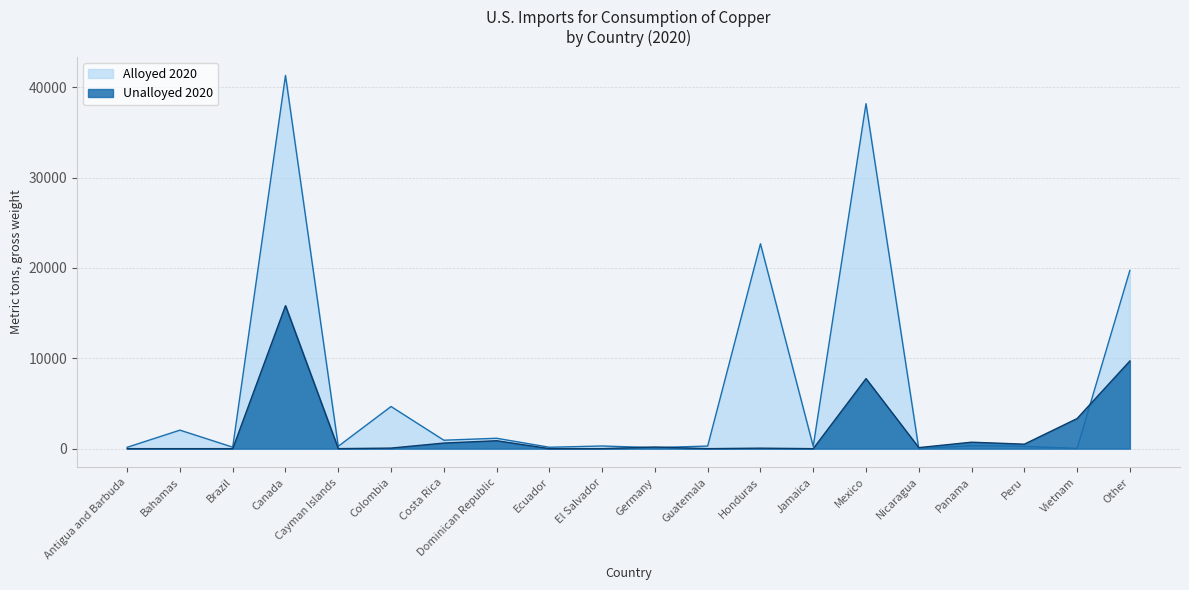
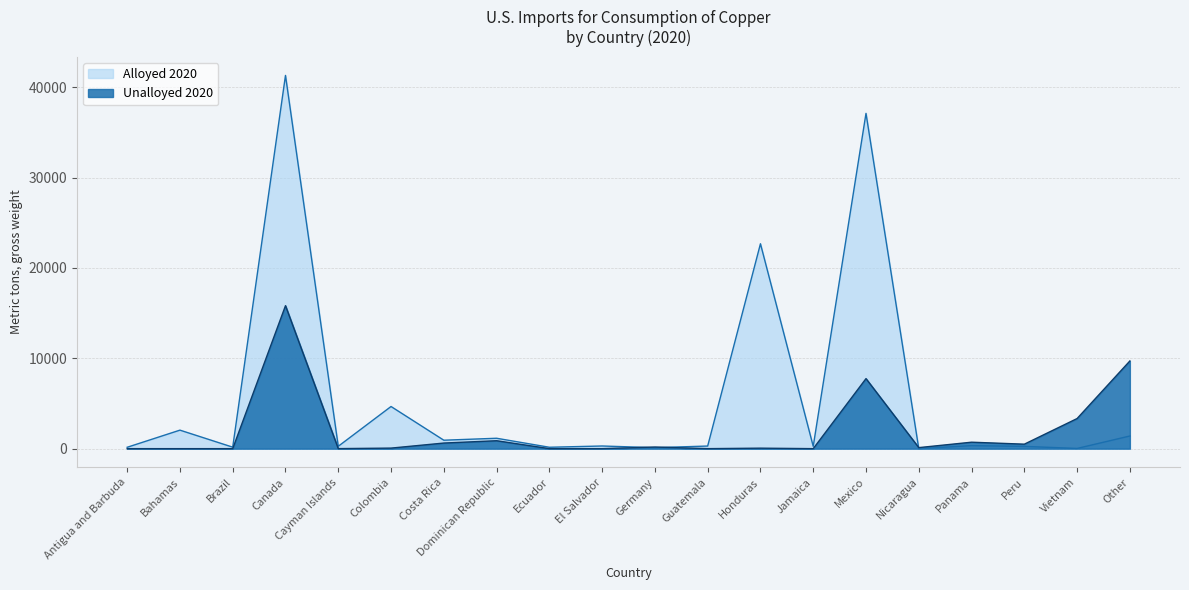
  {
    "Alloyed 2020": {
      "Bahamas": 2000,
      "Canada": 41000,
      "Colombia": 5000,
      "Costa Rica": 1000,
      "El Salvador": 0,
      "Guatemala": 0,
      "Honduras": 23000,
-     "Mexico": 38000,
+     "Mexico": 37000,
      "Panama": 0,
      "Vietnam": 0,
-     "Other": 20000
+     "Other": 1000
    },
    "Unalloyed 2020": {
      "Bahamas": 0,
      "Canada": 16000,
      "Colombia": 0,
      "Costa Rica": 1000,
      "El Salvador": 0,
      "Guatemala": 0,
      "Honduras": 0,
      "Mexico": 8000,
      "Panama": 1000,
      "Vietnam": 3000,
      "Other": 10000
    }
  }
